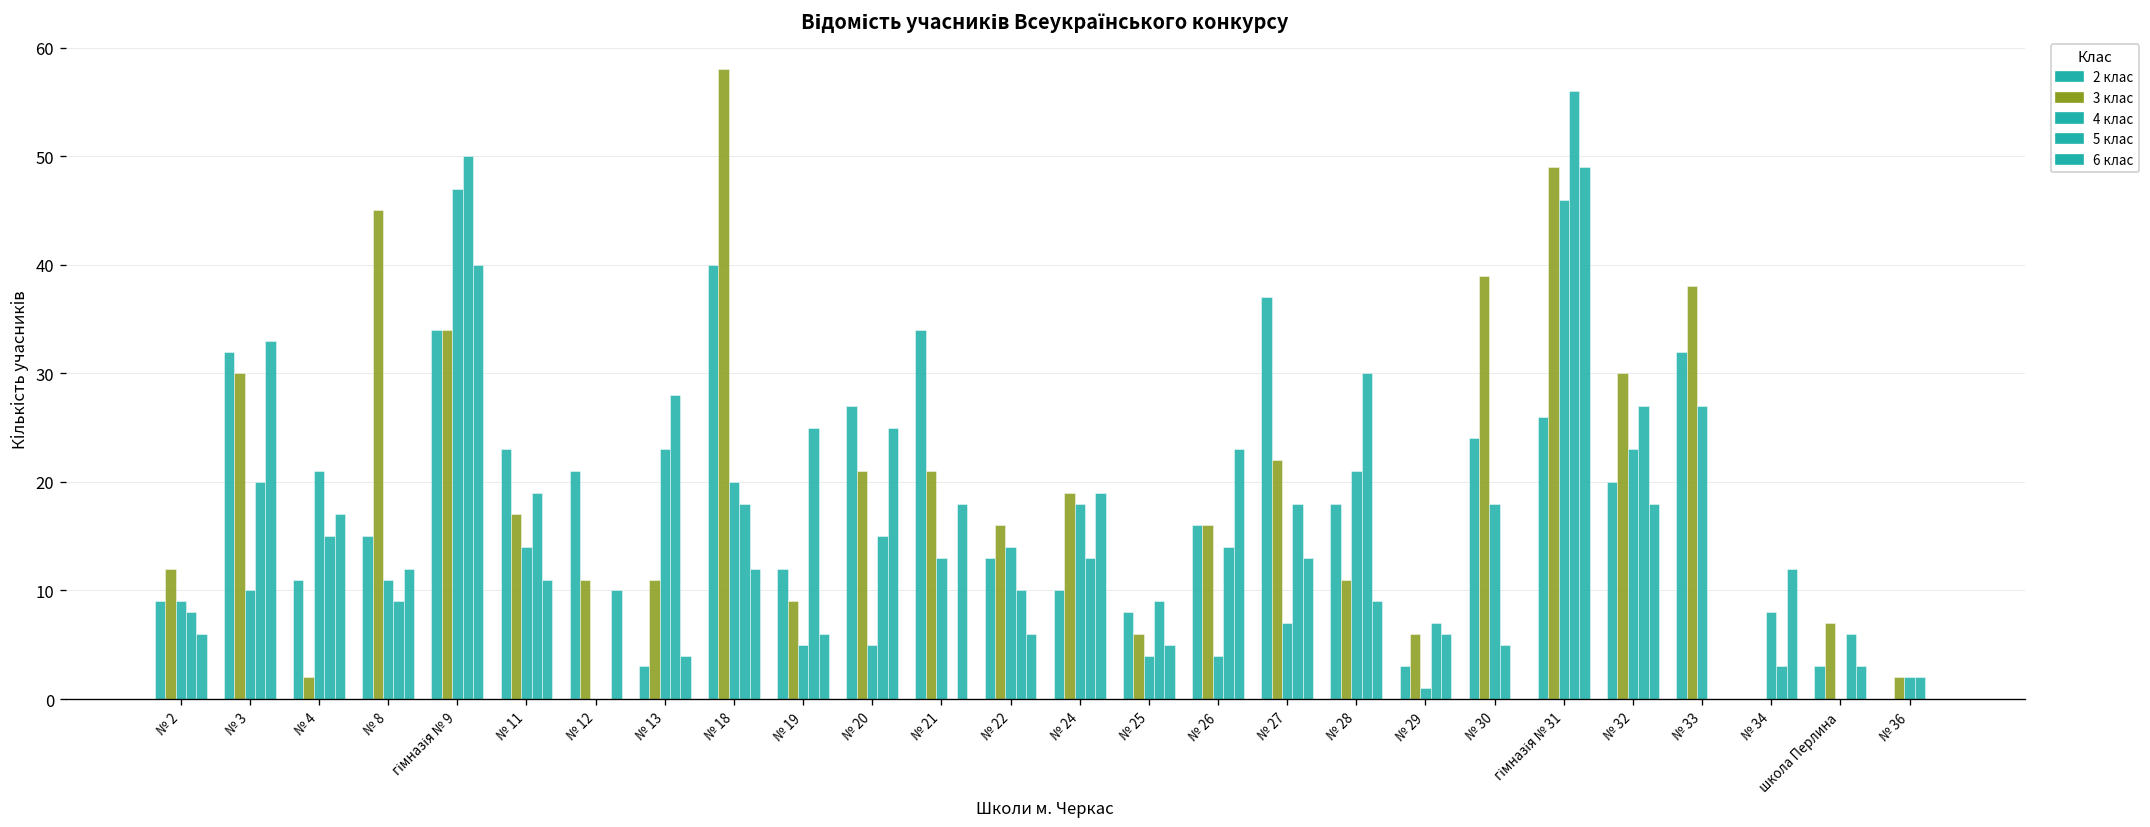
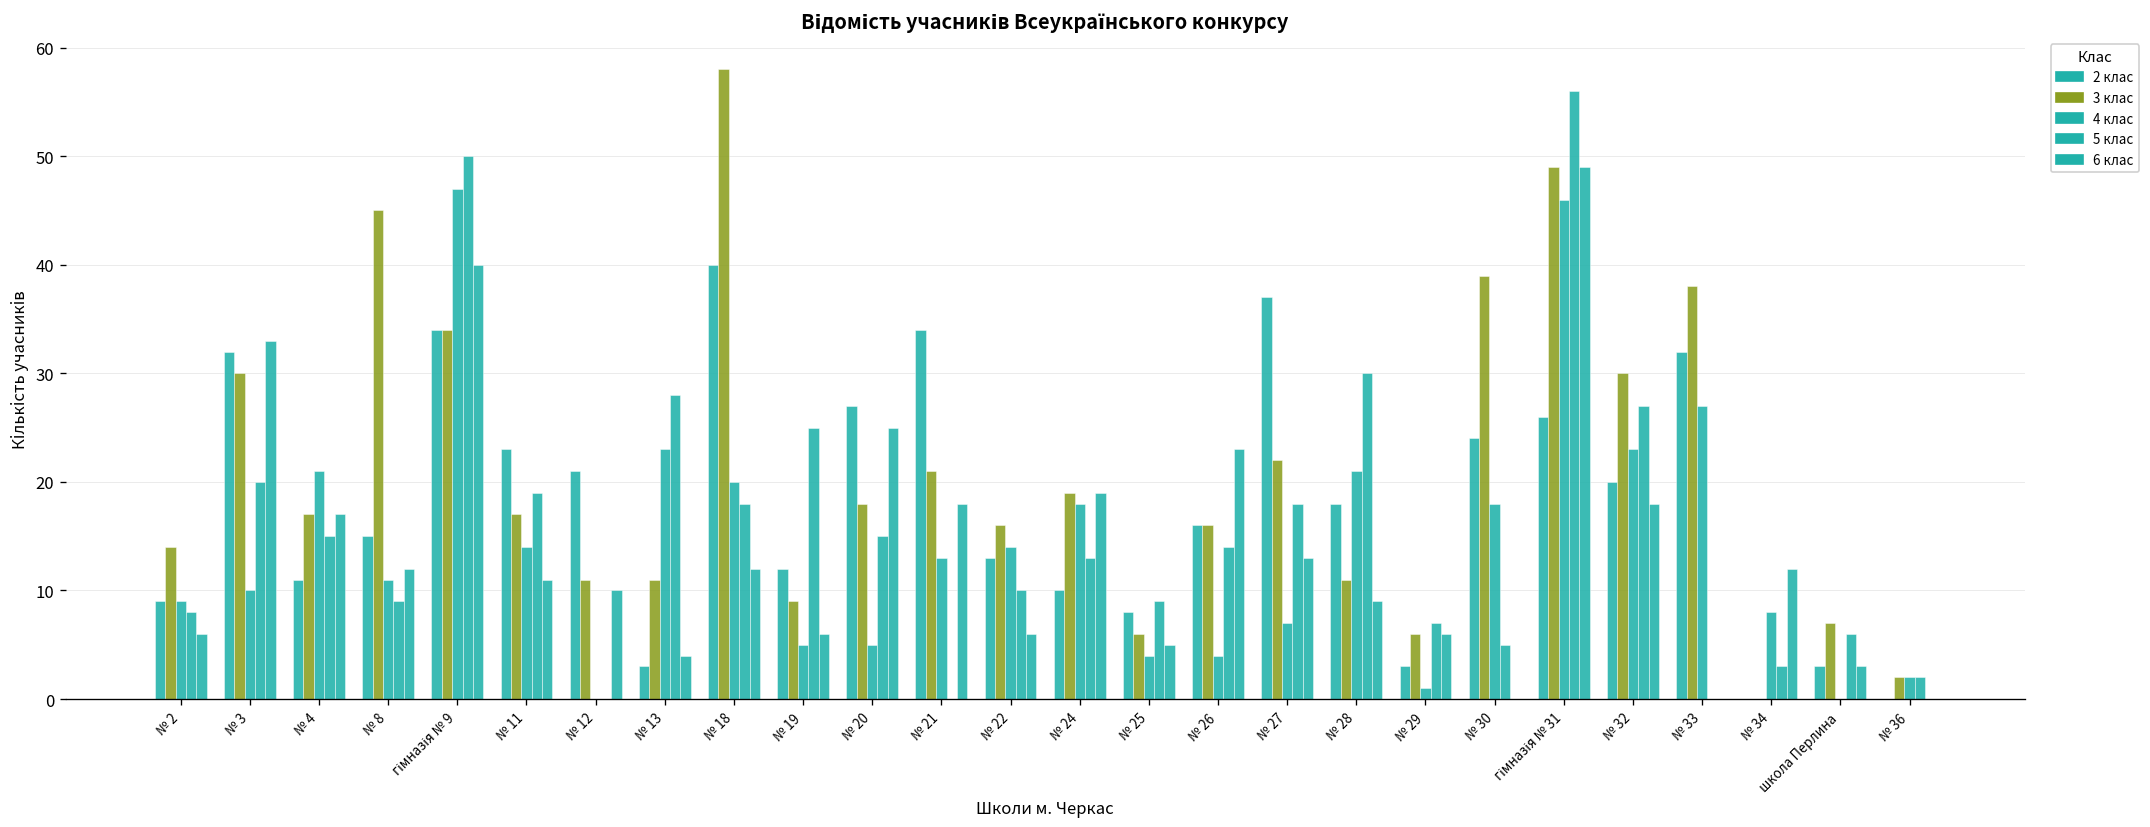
  {
    "3 клас": {
-     "№ 2": 12,
+     "№ 2": 14,
      "№ 3": 30,
-     "№ 4": 2,
+     "№ 4": 17,
      "№ 8": 45,
      "гімназія № 9": 34,
      "№ 11": 17,
      "№ 12": 11,
      "№ 13": 11,
      "№ 18": 58,
      "№ 19": 9,
-     "№ 20": 21,
+     "№ 20": 18,
      "№ 21": 21,
      "№ 22": 16,
      "№ 24": 19,
      "№ 25": 6,
      "№ 26": 16,
      "№ 27": 22,
      "№ 28": 11,
      "№ 29": 6,
      "№ 30": 39,
      "гімназія № 31": 49,
      "№ 32": 30,
      "№ 33": 38,
      "№ 34": 0,
      "школа Перлина": 7,
      "№ 36": 2
    }
  }
